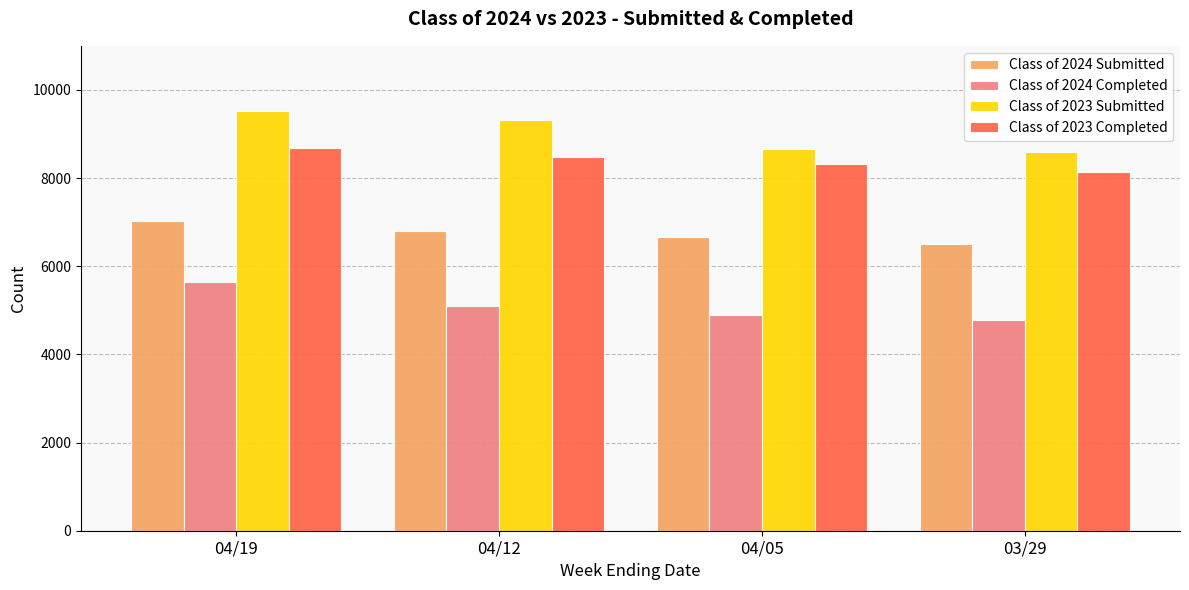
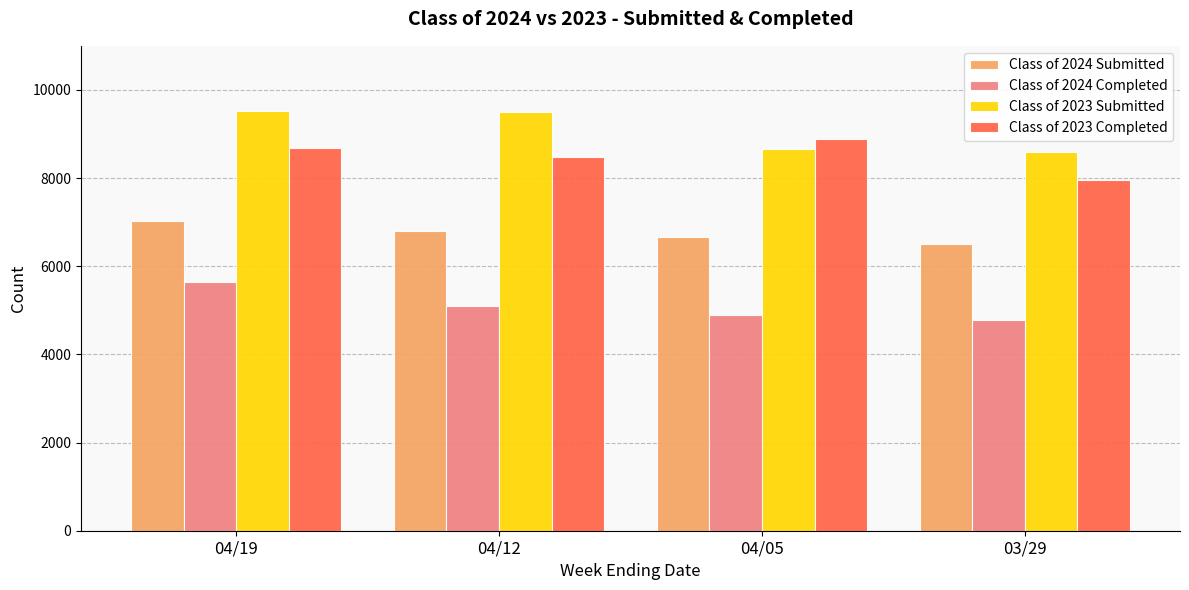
  {
    "Class of 2023 Submitted": {
      "04/19": 9500,
-     "04/12": 9300,
+     "04/12": 9500,
      "04/05": 8700,
      "03/29": 8600
    },
    "Class of 2023 Completed": {
      "04/19": 8700,
      "04/12": 8500,
-     "04/05": 8300,
-     "03/29": 8100
+     "04/05": 8900,
+     "03/29": 8000
    }
  }
